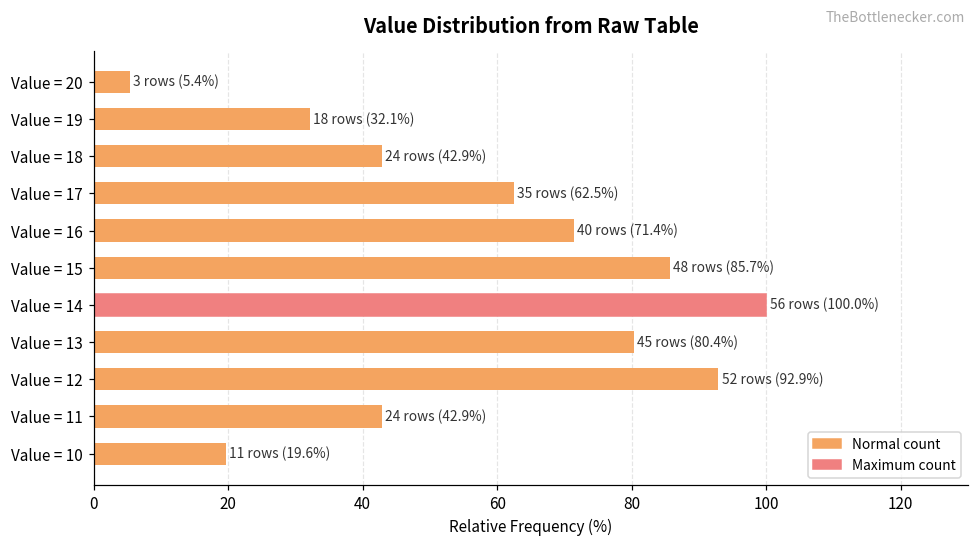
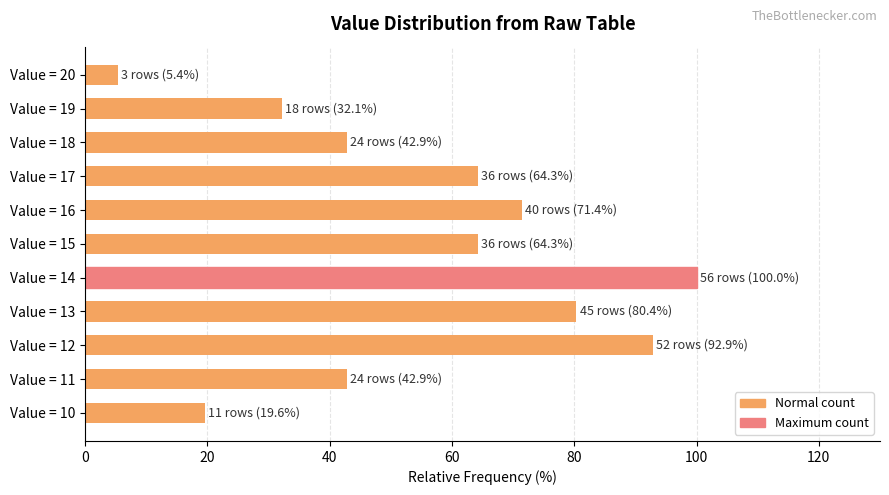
  {
    "Value = 20": "(5.4%)",
    "Value = 19": "(32.1%)",
    "Value = 18": "(42.9%)",
-   "Value = 17": "35 rows (62.5%)",
+   "Value = 17": "36 rows (64.3%)",
    "Value = 16": "(71.4%)",
-   "Value = 15": "48 rows (85.7%)",
+   "Value = 15": "36 rows (64.3%)",
    "Value = 14": "(100.0%)",
    "Value = 13": "(80.4%)",
    "Value = 12": "(92.9%)",
    "Value = 11": "(42.9%)",
    "Value = 10": "(19.6%)"
  }
